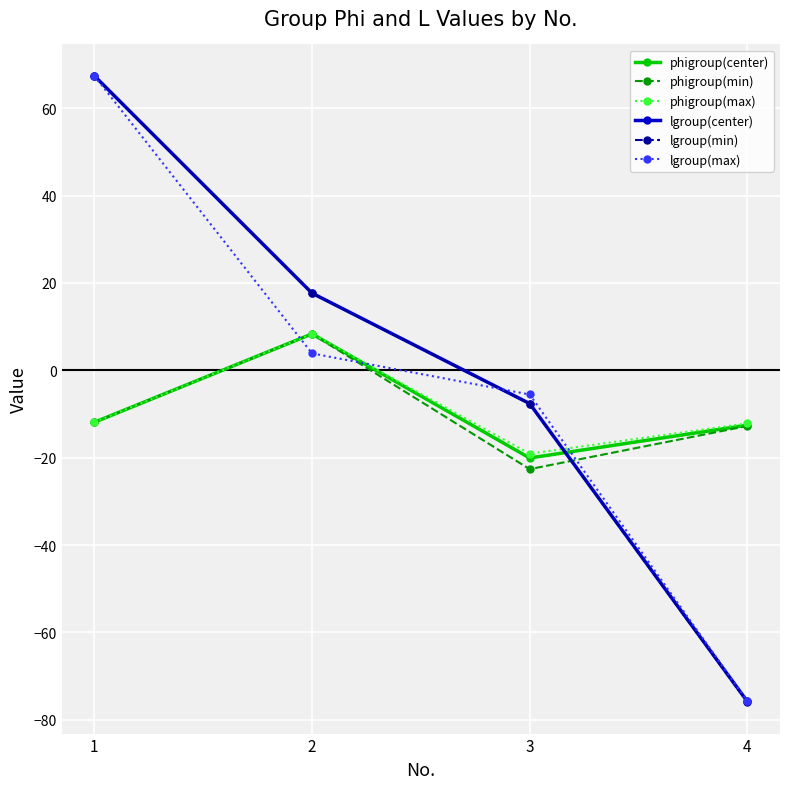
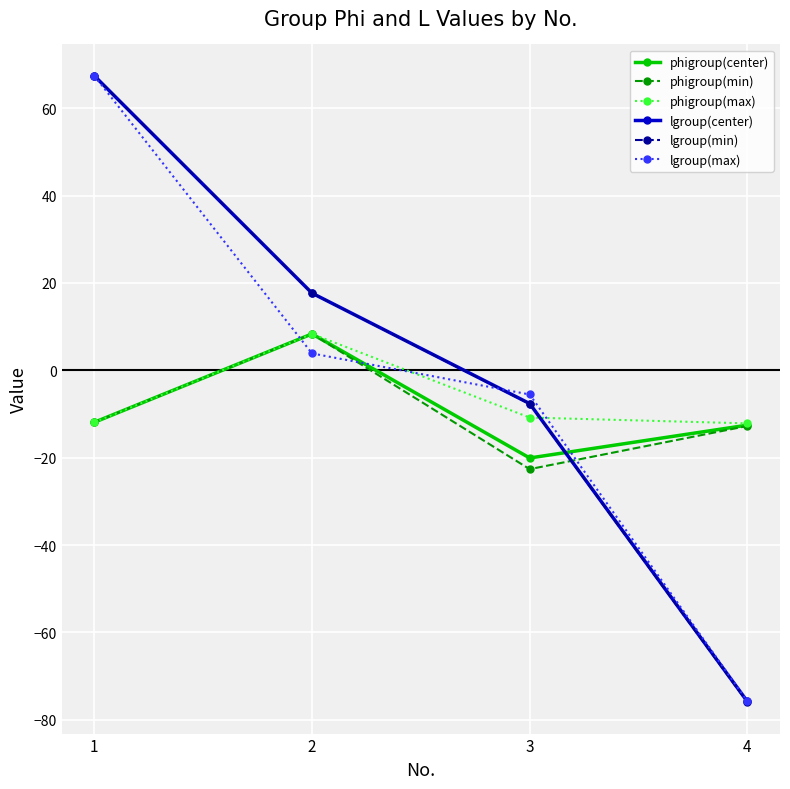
  {
    "phigroup(max)": {
-     "3": -19
+     "3": -11
    },
    "lgroup(max)": {
      "2": 4,
      "3": -6
    }
  }
